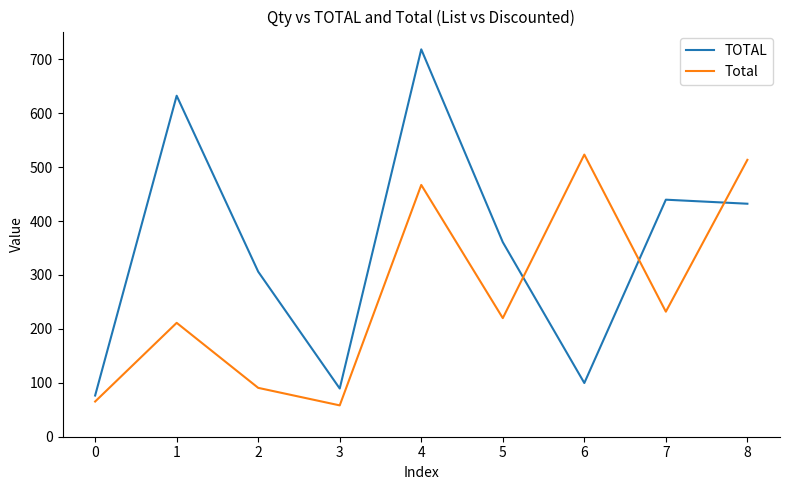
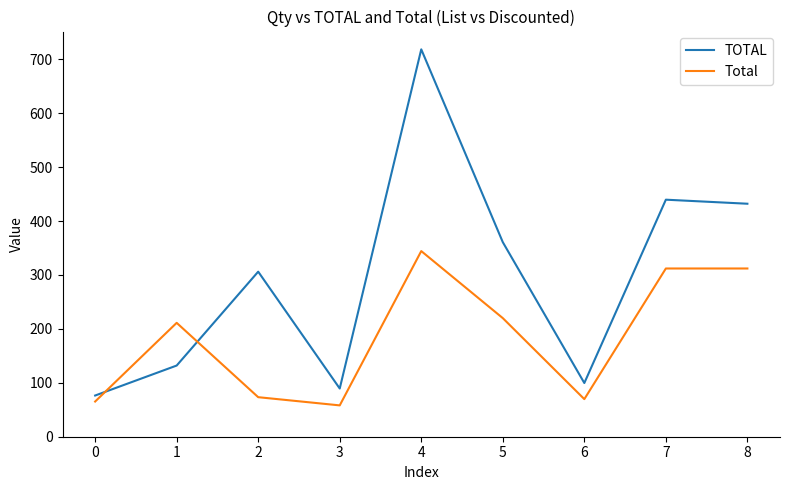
  {
    "TOTAL": {
      "0": 80,
-     "1": 630,
+     "1": 130,
      "2": 310,
      "3": 90,
      "4": 720,
      "5": 360,
      "6": 100,
      "7": 440,
      "8": 430
    },
    "Total": {
      "0": 70,
      "1": 210,
-     "2": 90,
+     "2": 70,
      "3": 60,
-     "4": 470,
+     "4": 340,
      "5": 220,
-     "6": 520,
-     "7": 230,
-     "8": 510
+     "6": 70,
+     "7": 310,
+     "8": 310
    }
  }
